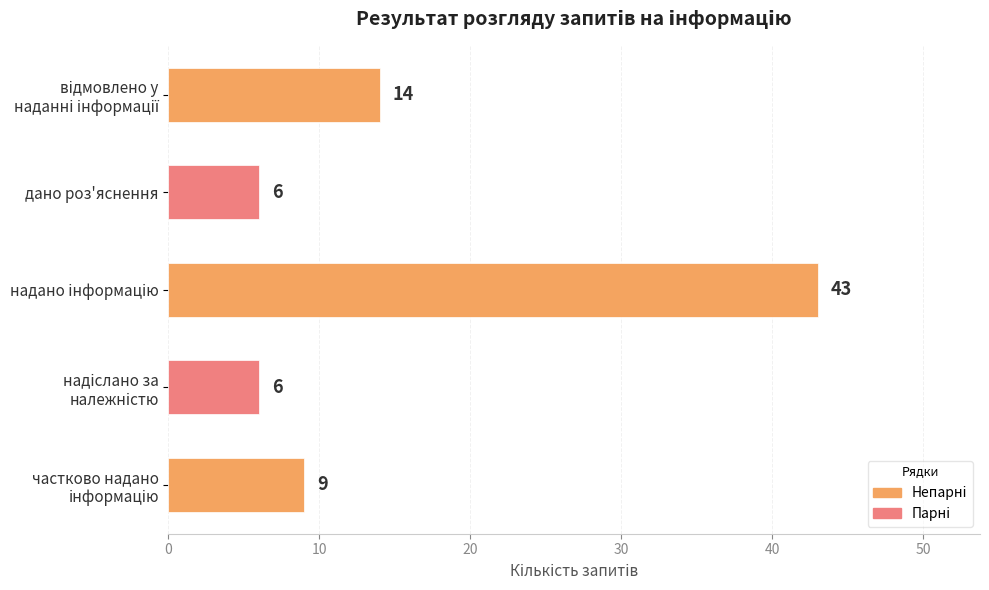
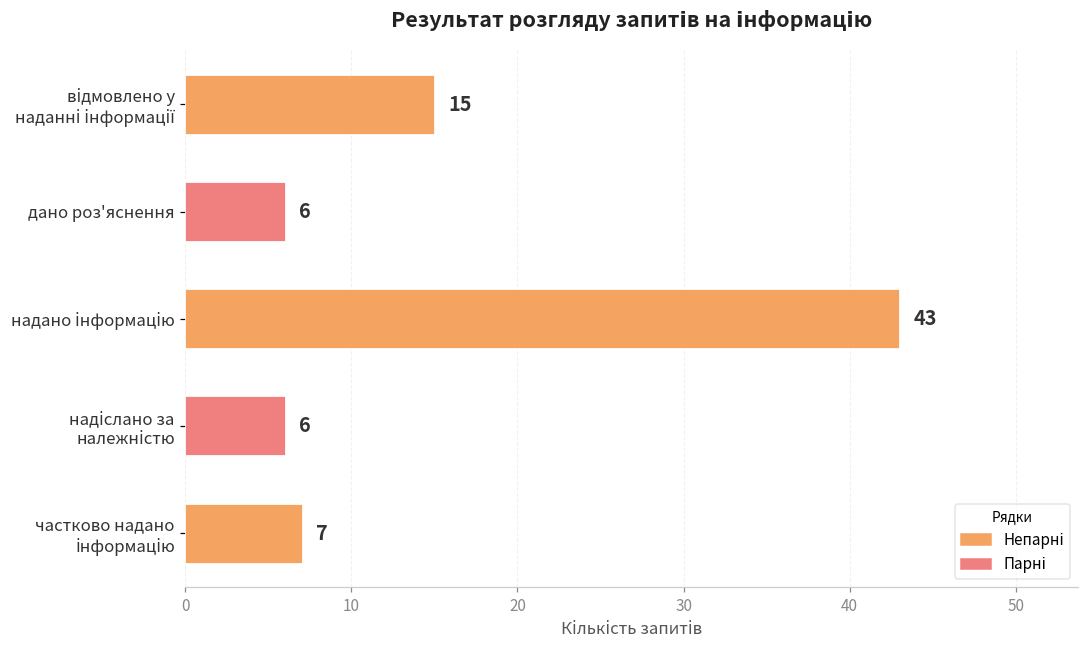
  {
-   "відмовлено у наданні інформації": 14,
+   "відмовлено у наданні інформації": 15,
    "дано роз'яснення": 6,
    "надано інформацію": 43,
    "надіслано за належністю": 6,
-   "частково надано інформацію": 9
+   "частково надано інформацію": 7
  }
